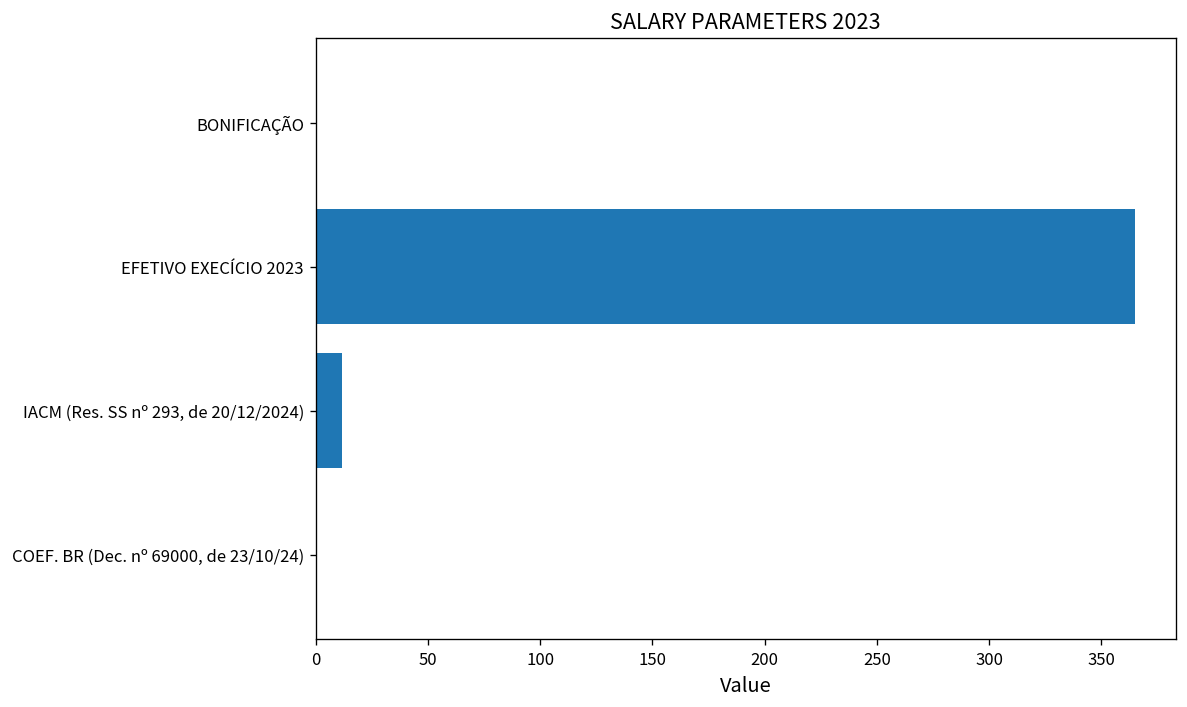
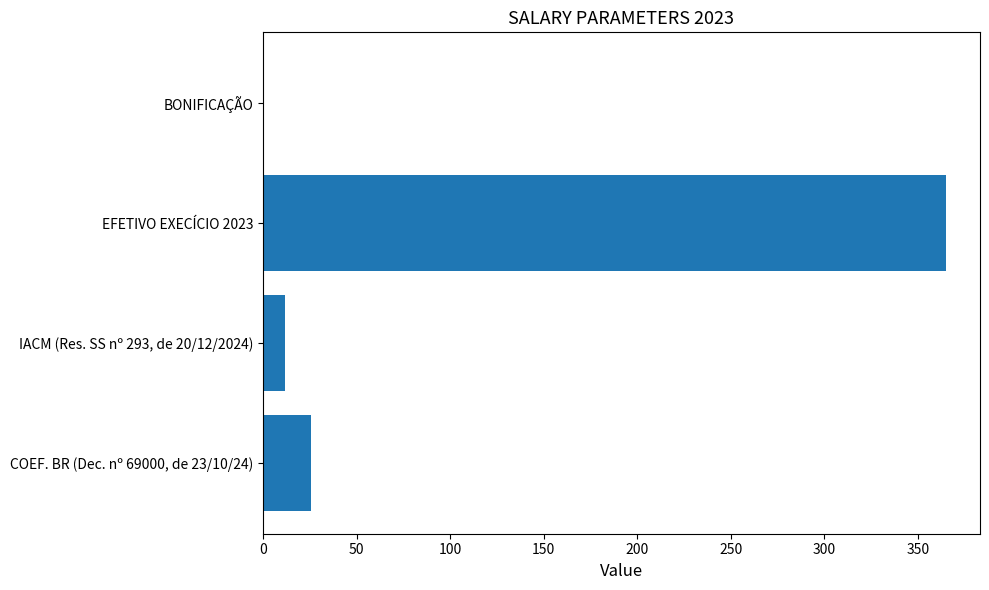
  {
    "BONIFICAÇÃO": 0,
    "EFETIVO EXECÍCIO 2023": 365,
    "IACM (Res. SS nº 293, de 20/12/2024)": 12,
-   "COEF. BR (Dec. nº 69000, de 23/10/24)": 0
+   "COEF. BR (Dec. nº 69000, de 23/10/24)": 26
  }
